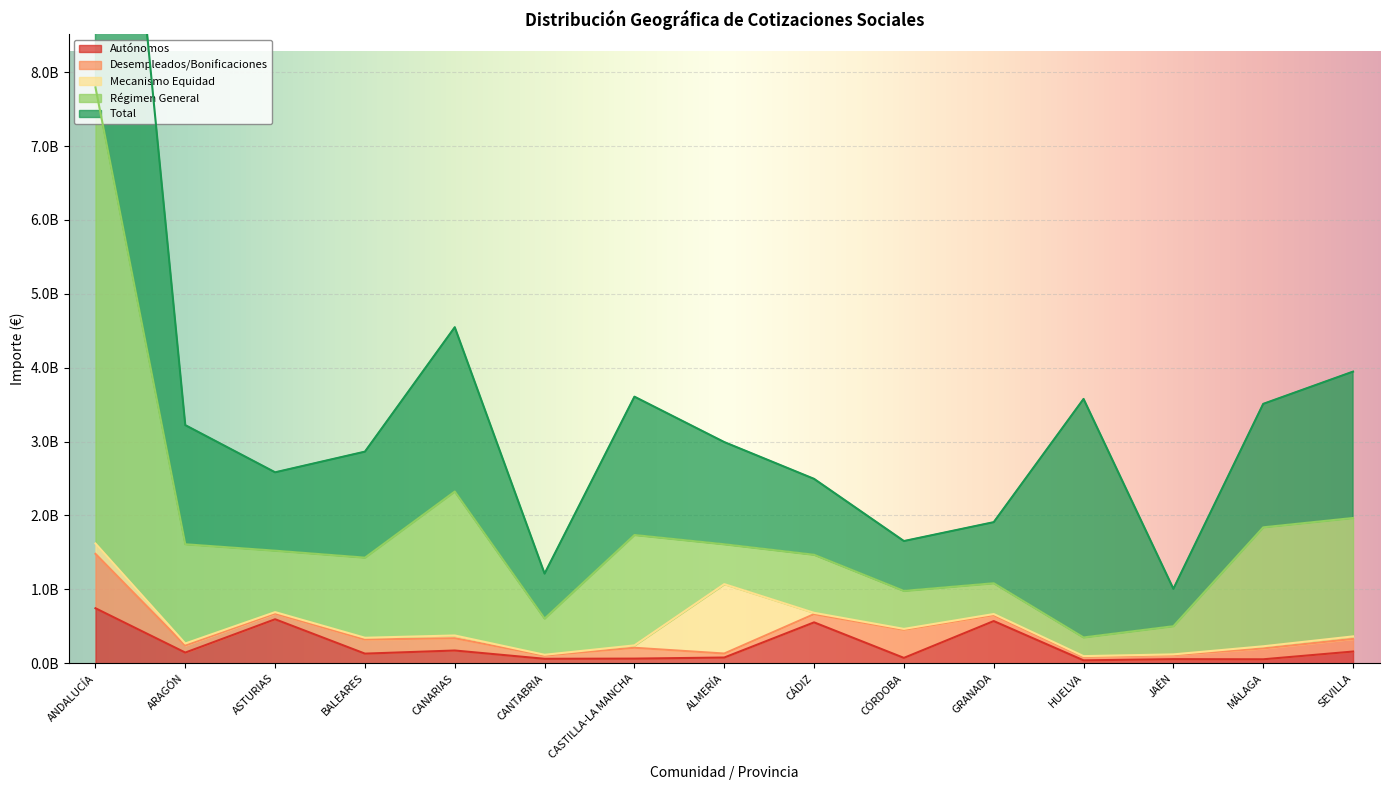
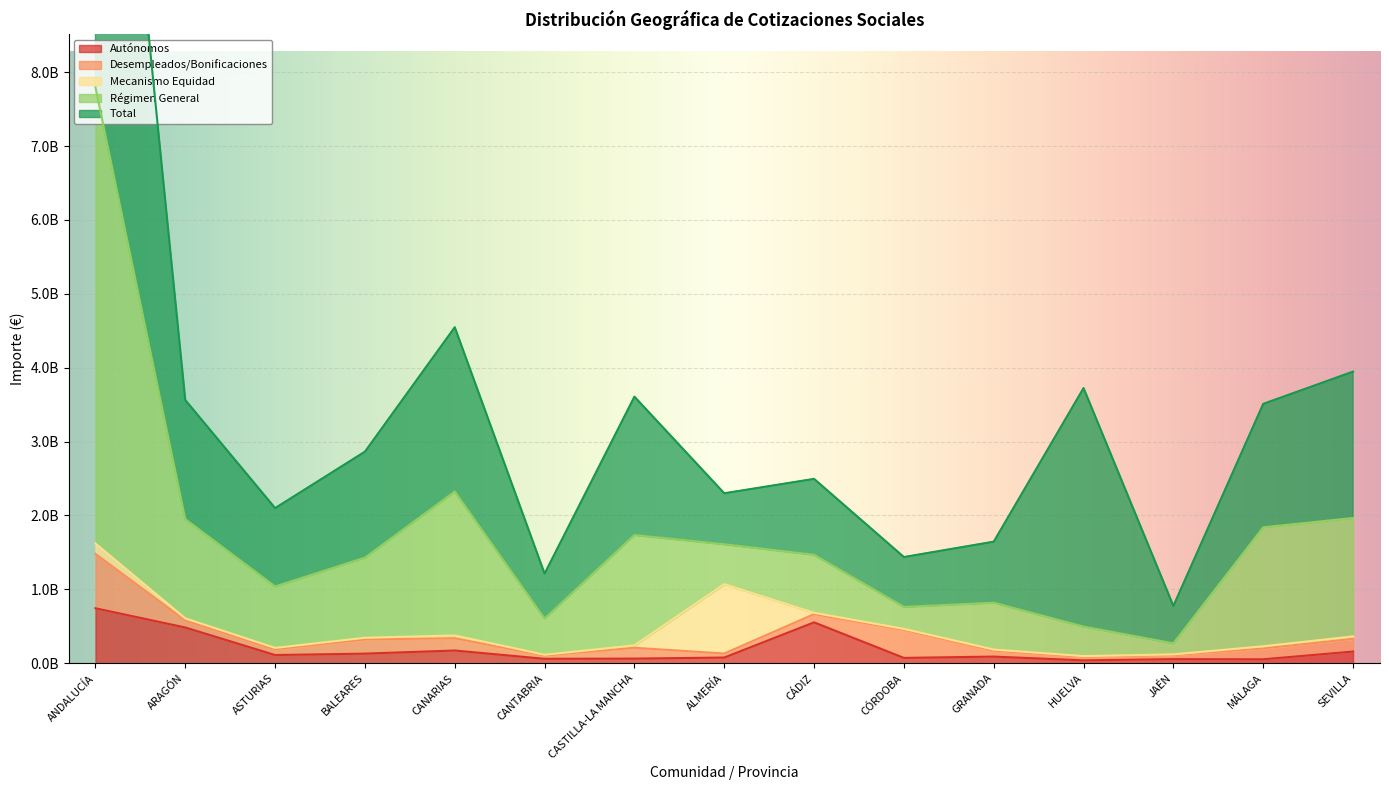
  {
    "Autónomos": {
      "ANDALUCÍA": 700000000,
-     "ARAGÓN": 100000000,
-     "ASTURIAS": 600000000,
+     "ARAGÓN": 500000000,
+     "ASTURIAS": 100000000,
      "BALEARES": 100000000,
      "CANARIAS": 200000000,
      "CANTABRIA": 100000000,
      "CASTILLA-LA MANCHA": 100000000,
      "ALMERÍA": 100000000,
      "CÁDIZ": 600000000,
      "CÓRDOBA": 100000000,
-     "GRANADA": 600000000,
+     "GRANADA": 100000000,
      "HUELVA": 0,
      "JAÉN": 100000000,
      "MÁLAGA": 100000000,
      "SEVILLA": 200000000
    },
    "Desempleados/Bonificaciones": {
      "ANDALUCÍA": 700000000,
      "CANARIAS": 200000000,
      "ALMERÍA": 100000000
    },
    "Mecanismo Equidad": {
      "ANDALUCÍA": 100000000,
      "CANARIAS": 0,
      "ALMERÍA": 900000000
    },
    "Régimen General": {
      "ARAGÓN": 1300000000,
      "ASTURIAS": 800000000,
      "BALEARES": 1100000000,
      "CANARIAS": 1900000000,
      "CANTABRIA": 500000000,
      "CASTILLA-LA MANCHA": 1500000000,
      "ALMERÍA": 500000000,
      "CÁDIZ": 800000000,
-     "CÓRDOBA": 500000000,
-     "GRANADA": 400000000,
-     "HUELVA": 300000000,
-     "JAÉN": 400000000,
+     "CÓRDOBA": 300000000,
+     "GRANADA": 600000000,
+     "HUELVA": 400000000,
+     "JAÉN": 100000000,
      "MÁLAGA": 1600000000,
      "SEVILLA": 1600000000
    },
    "Total": {
      "ARAGÓN": 1600000000,
      "ASTURIAS": 1100000000,
      "BALEARES": 1400000000,
      "CANARIAS": 2200000000,
      "CANTABRIA": 600000000,
      "CASTILLA-LA MANCHA": 1900000000,
-     "ALMERÍA": 1400000000,
+     "ALMERÍA": 700000000,
      "CÁDIZ": 1000000000,
      "CÓRDOBA": 700000000,
      "GRANADA": 800000000,
      "HUELVA": 3200000000,
      "JAÉN": 500000000,
      "MÁLAGA": 1700000000,
      "SEVILLA": 2000000000
    }
  }
